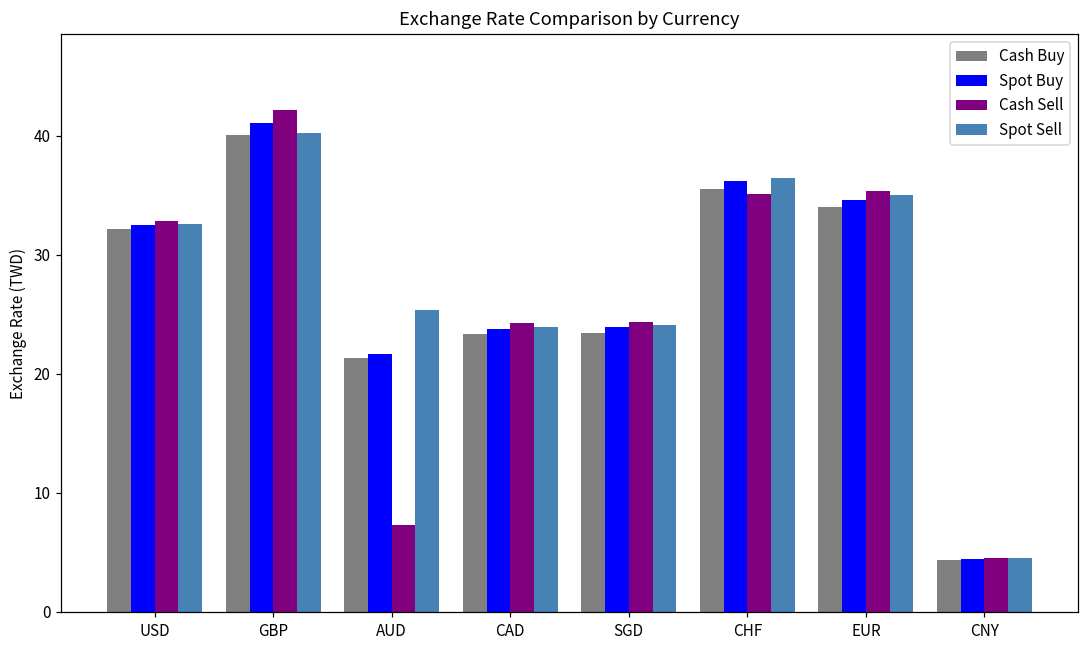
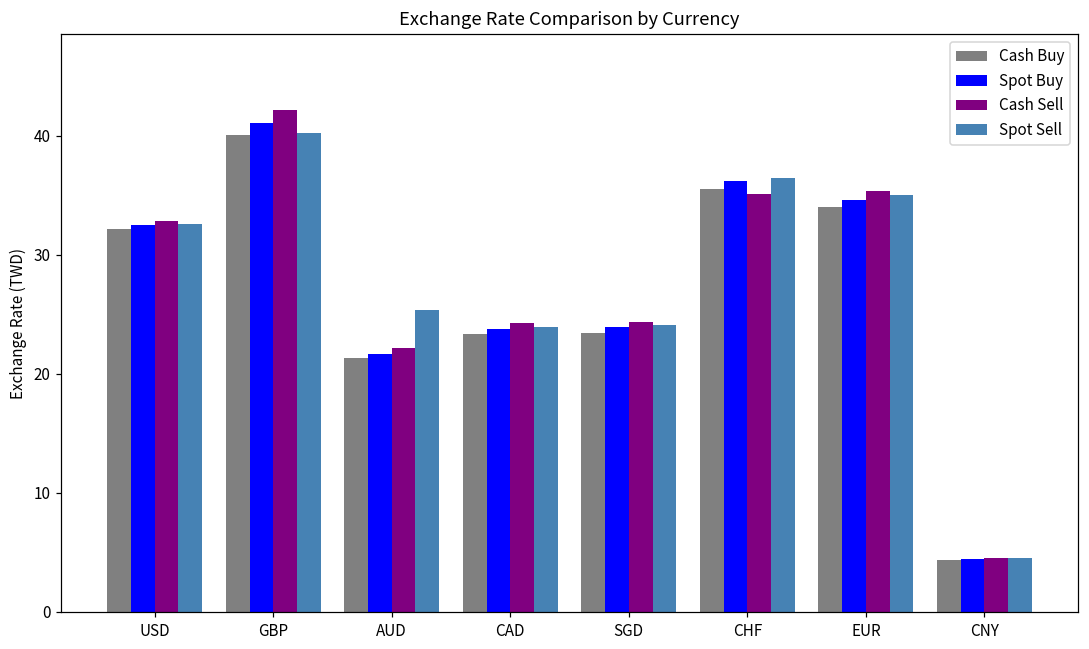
  {
    "Cash Buy": {
      "USD": 32.2,
      "GBP": 40.1,
      "AUD": 21.4,
      "CAD": 23.3,
      "SGD": 23.4,
      "CHF": 35.5,
      "EUR": 34.0,
      "CNY": 4.4
    },
    "Spot Buy": {
      "USD": 32.5,
      "GBP": 41.1,
      "AUD": 21.6,
      "CAD": 23.7,
      "SGD": 23.9,
      "CHF": 36.2,
      "EUR": 34.6,
      "CNY": 4.4
    },
    "Cash Sell": {
      "USD": 32.8,
      "GBP": 42.2,
-     "AUD": 7.3,
+     "AUD": 22.1,
      "CAD": 24.2,
      "SGD": 24.3,
      "CHF": 35.1,
      "EUR": 35.3,
      "CNY": 4.5
    },
    "Spot Sell": {
      "USD": 32.6,
      "GBP": 40.2,
      "AUD": 25.4,
      "CAD": 23.9,
      "SGD": 24.1,
      "CHF": 36.4,
      "EUR": 35.0,
      "CNY": 4.5
    }
  }
